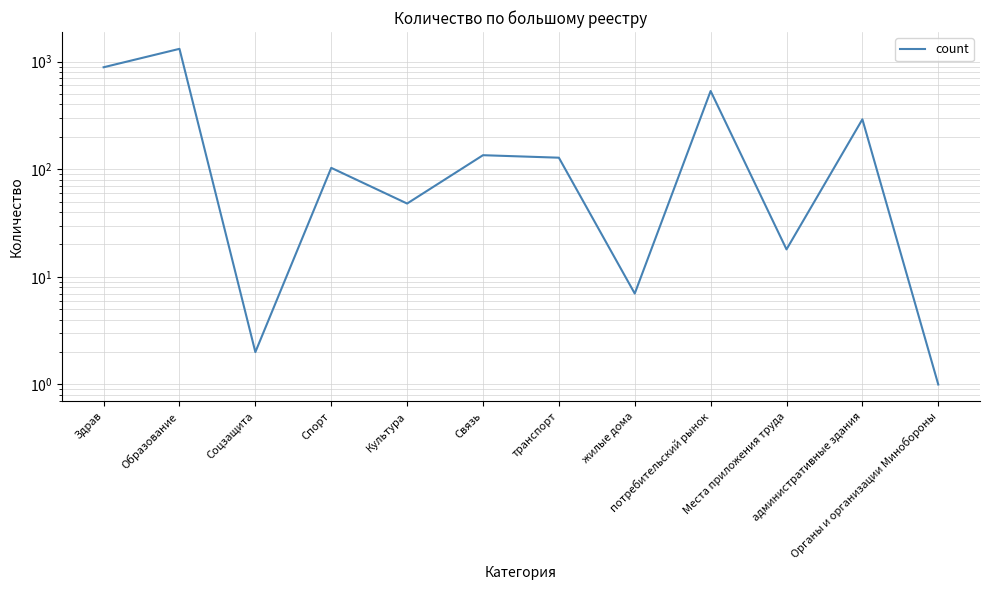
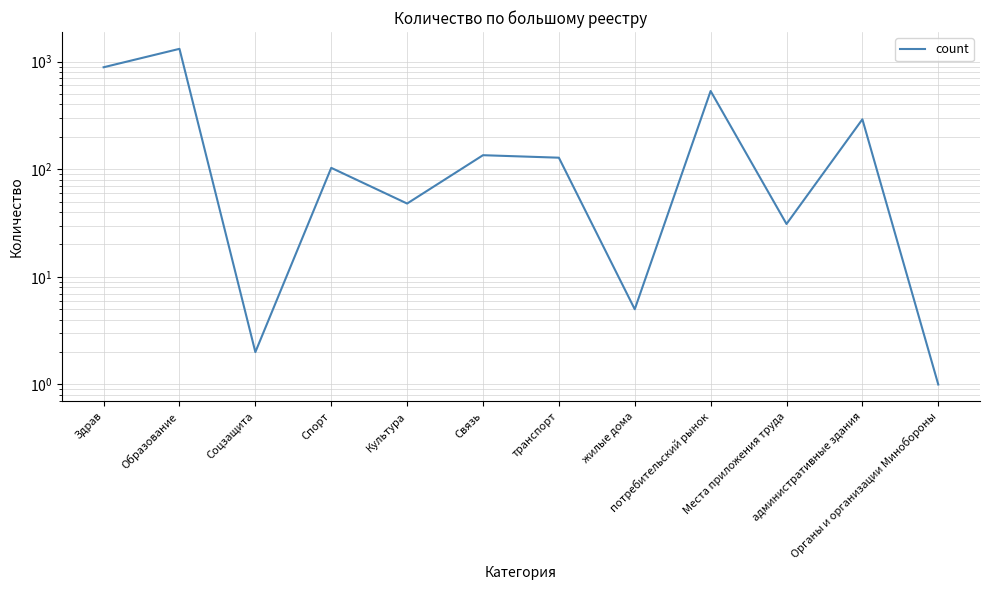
  {
    "Здрав": 900,
    "Образование": 1300,
    "Соцзащита": 2,
    "Спорт": 100,
    "Культура": 50,
    "Связь": 140,
    "транспорт": 130,
-   "жилые дома": 7,
+   "жилые дома": 5,
    "потребительский рынок": 500,
-   "Места приложения труда": 18,
+   "Места приложения труда": 31,
    "административные здания": 290,
    "Органы и организации Минобороны": 1
  }
